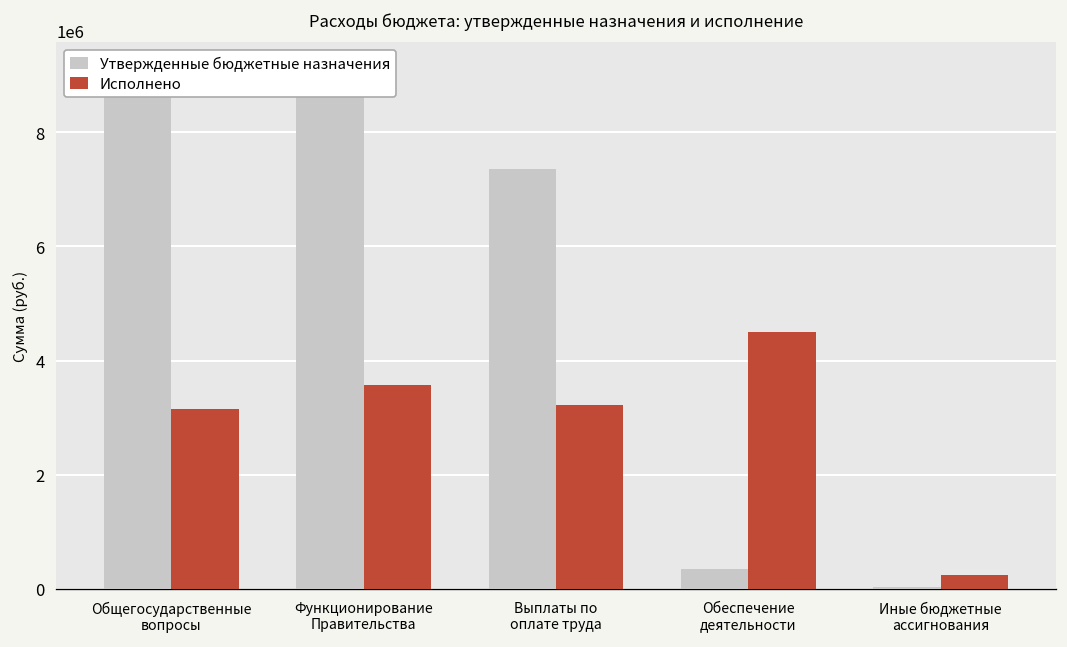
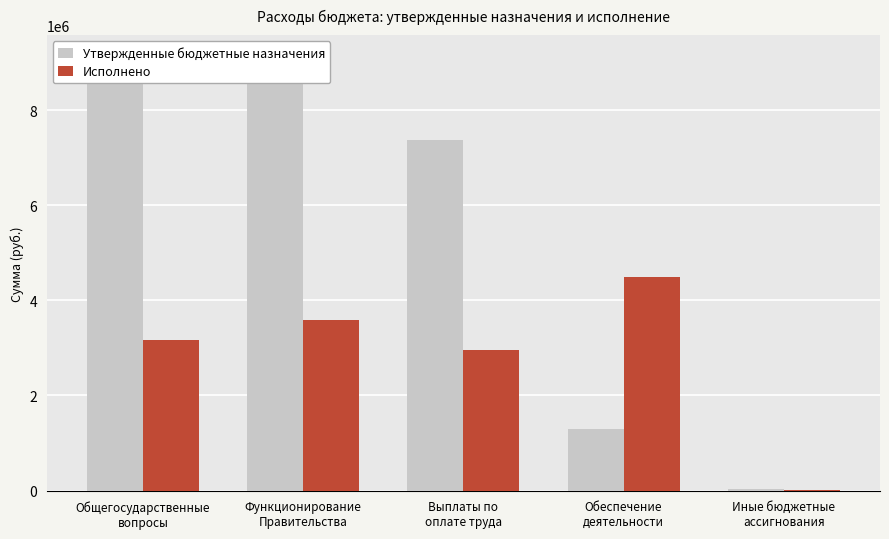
  {
    "Утвержденные бюджетные назначения": {
      "Выплаты по оплате труда": 7400000,
-     "Обеспечение деятельности": 400000
+     "Обеспечение деятельности": 1300000
    },
    "Исполнено": {
      "Общегосударственные вопросы": 3200000,
      "Функционирование Правительства": 3600000,
-     "Выплаты по оплате труда": 3200000,
+     "Выплаты по оплате труда": 3000000,
      "Обеспечение деятельности": 4500000,
-     "Иные бюджетные ассигнования": 200000
+     "Иные бюджетные ассигнования": 0
    }
  }
